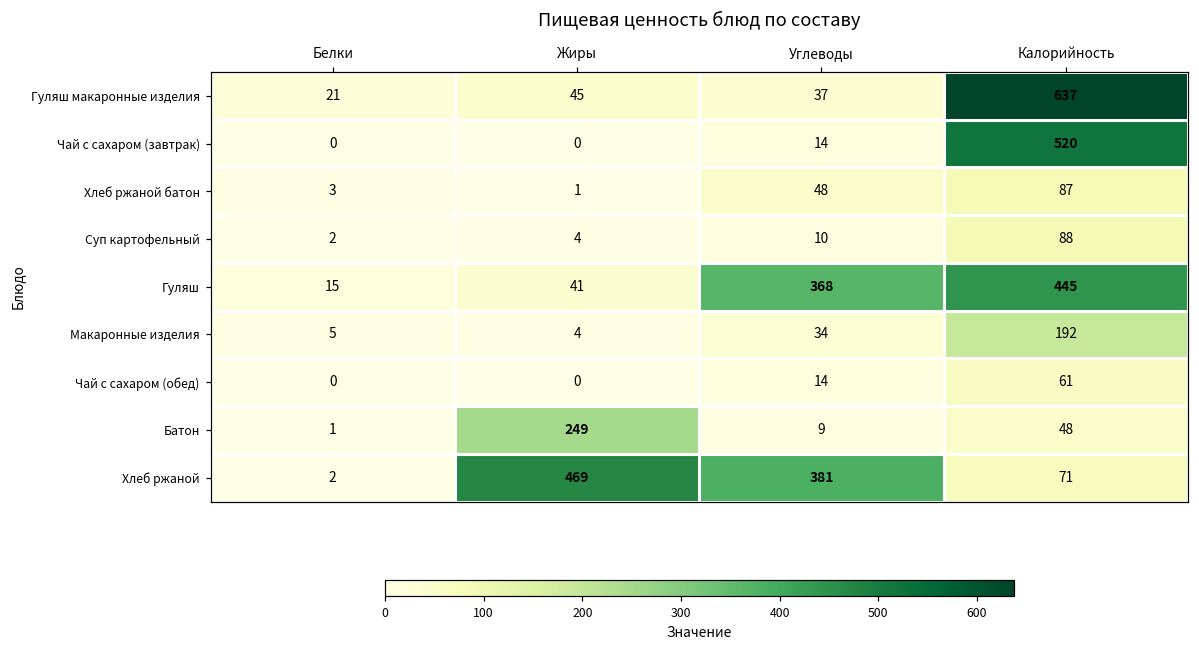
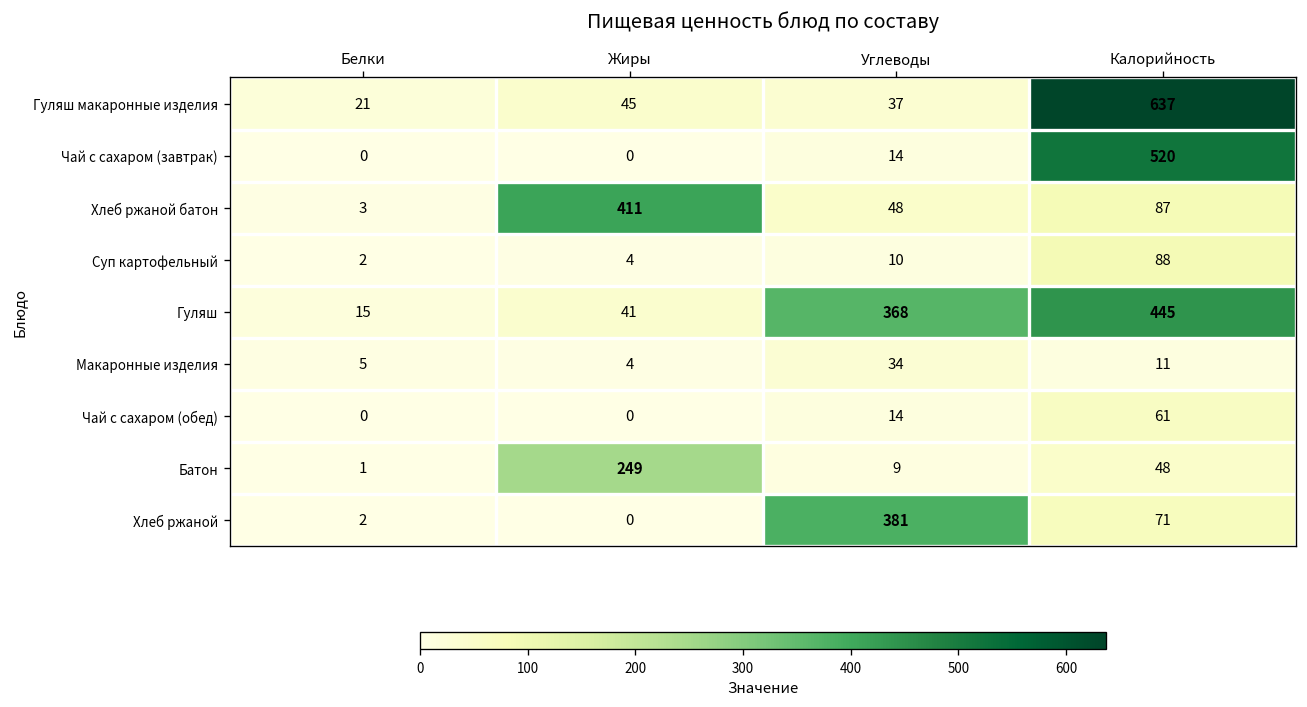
  {
    "Гуляш макаронные изделия": {
      "Белки": 21,
      "Жиры": 45,
      "Углеводы": 37,
      "Калорийность": 637
    },
    "Чай с сахаром (завтрак)": {
      "Белки": 0,
      "Жиры": 0,
      "Углеводы": 14,
      "Калорийность": 520
    },
    "Хлеб ржаной батон": {
      "Белки": 3,
-     "Жиры": 1,
+     "Жиры": 411,
      "Углеводы": 48,
      "Калорийность": 87
    },
    "Суп картофельный": {
      "Белки": 2,
      "Жиры": 4,
      "Углеводы": 10,
      "Калорийность": 88
    },
    "Гуляш": {
      "Белки": 15,
      "Жиры": 41,
      "Углеводы": 368,
      "Калорийность": 445
    },
    "Макаронные изделия": {
      "Белки": 5,
      "Жиры": 4,
      "Углеводы": 34,
-     "Калорийность": 192
+     "Калорийность": 11
    },
    "Чай с сахаром (обед)": {
      "Белки": 0,
      "Жиры": 0,
      "Углеводы": 14,
      "Калорийность": 61
    },
    "Батон": {
      "Белки": 1,
      "Жиры": 249,
      "Углеводы": 9,
      "Калорийность": 48
    },
    "Хлеб ржаной": {
      "Белки": 2,
-     "Жиры": 469,
+     "Жиры": 0,
      "Углеводы": 381,
      "Калорийность": 71
    }
  }
